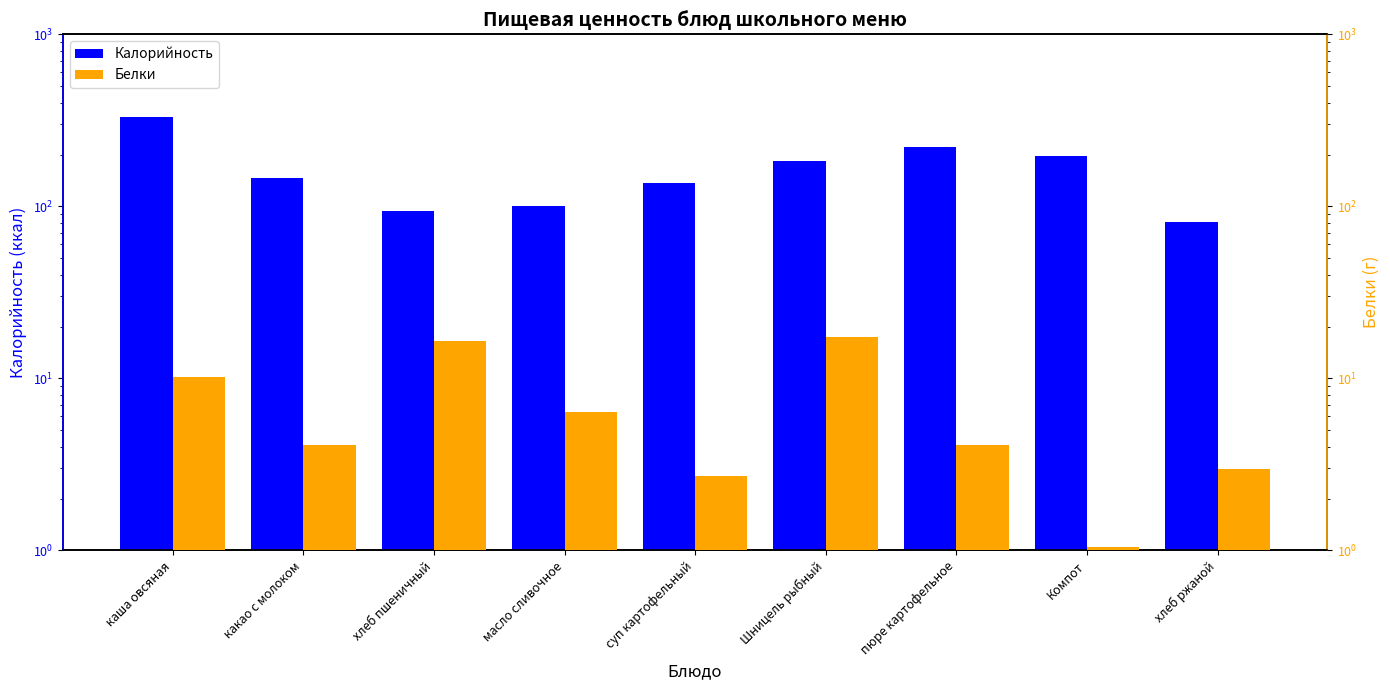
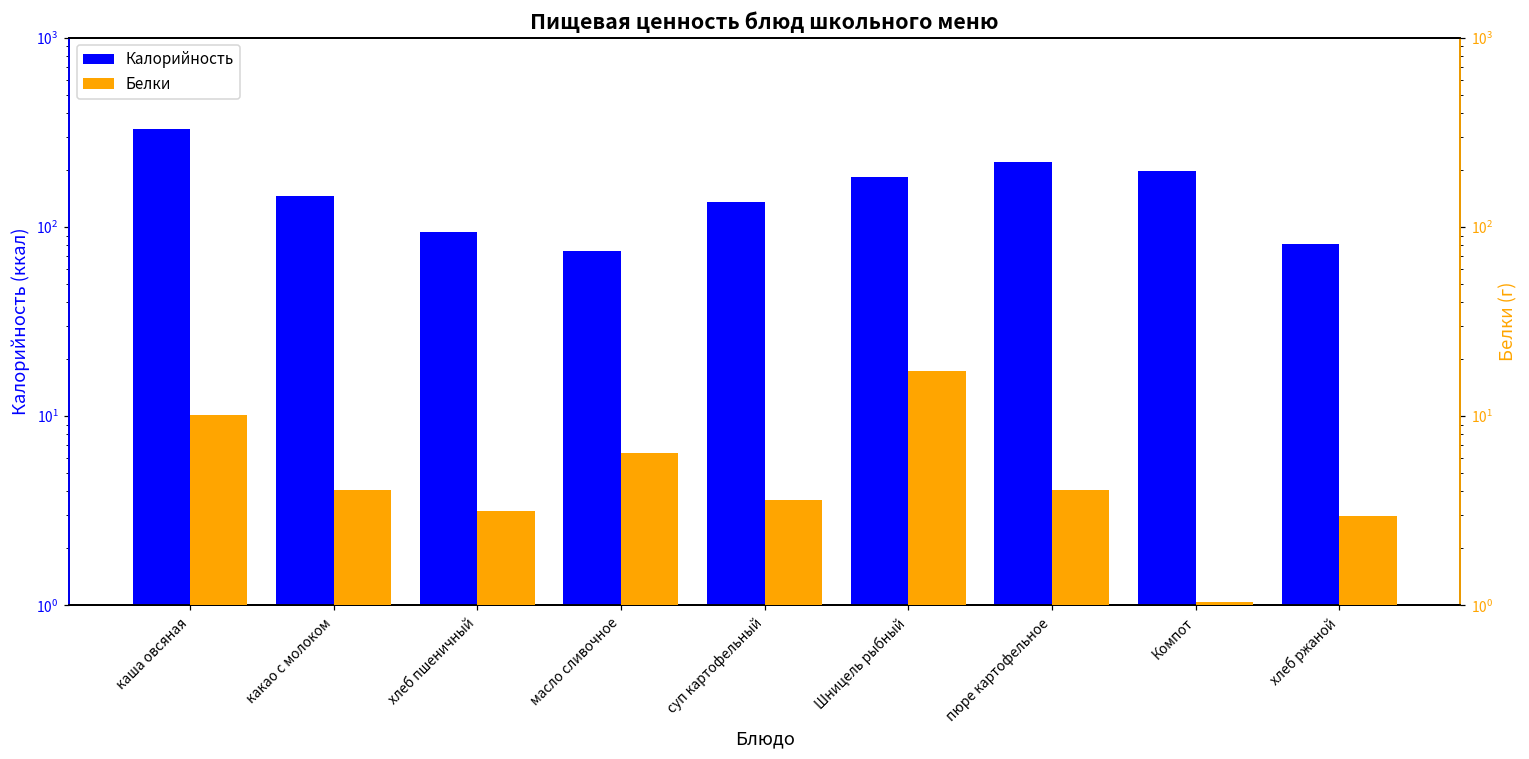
  {
    "Калорийность": {
      "каша овсяная": 330,
      "какао с молоком": 150,
      "хлеб пшеничный": 90,
-     "масло сливочное": 100,
+     "масло сливочное": 80,
      "суп картофельный": 140,
      "Шницель рыбный": 180,
      "пюре картофельное": 220,
      "Компот": 200,
      "хлеб ржаной": 80
    },
    "Белки": {
      "каша овсяная": 10,
      "какао с молоком": 4.1,
-     "хлеб пшеничный": 17,
+     "хлеб пшеничный": 3.2,
      "масло сливочное": 6.4,
-     "суп картофельный": 2.7,
+     "суп картофельный": 3.6,
      "Шницель рыбный": 17,
      "пюре картофельное": 4.1,
      "Компот": 1.0,
      "хлеб ржаной": 3.0
    }
  }
